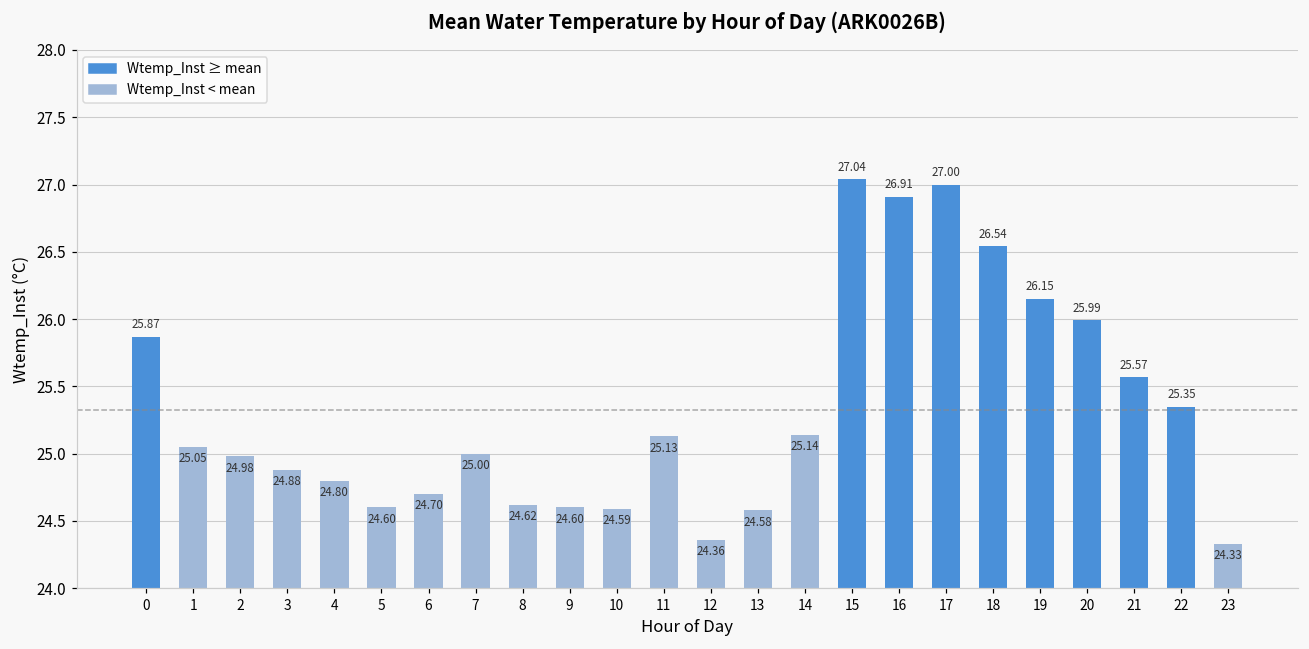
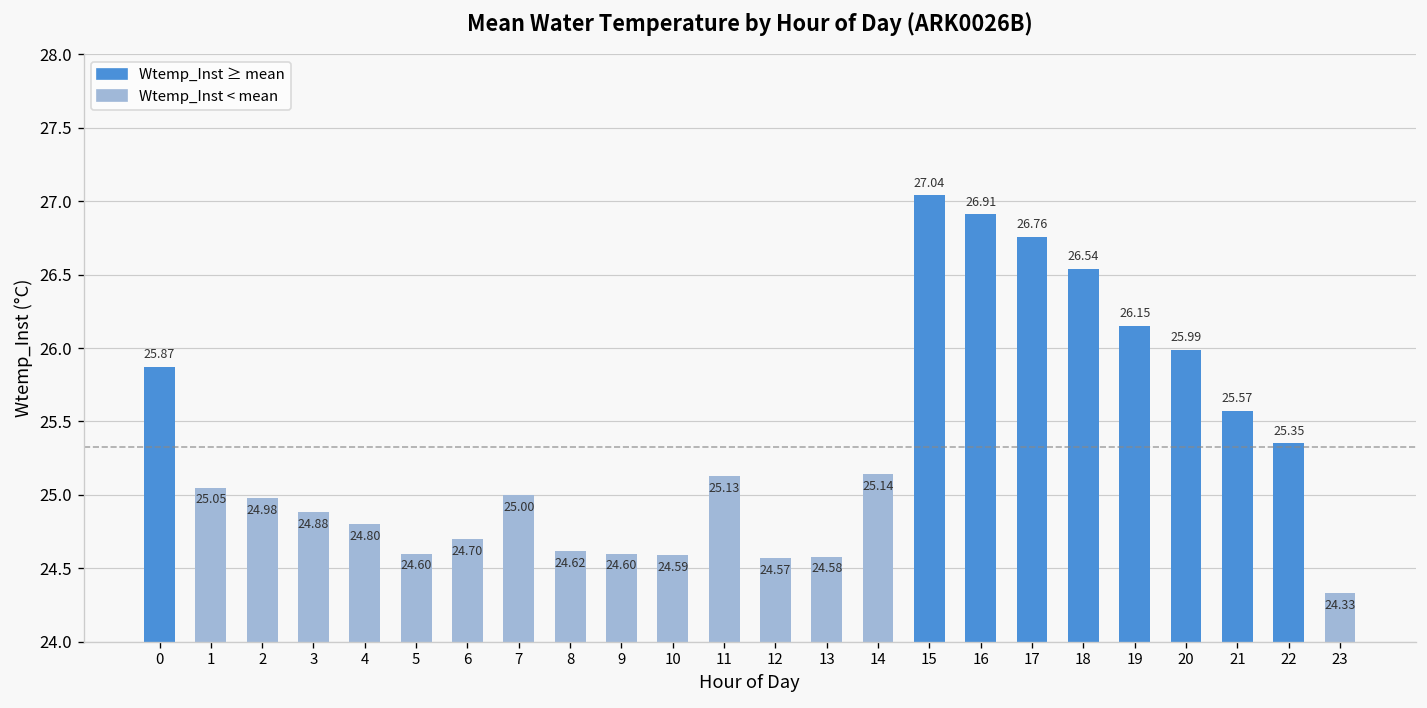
  {
    "0": 25.87,
    "1": 25.05,
    "2": 24.98,
    "3": 24.88,
    "4": 24.80,
    "5": 24.60,
    "6": 24.70,
    "7": 25.00,
    "8": 24.62,
    "9": 24.60,
    "10": 24.59,
    "11": 25.13,
-   "12": 24.36,
+   "12": 24.57,
    "13": 24.58,
    "14": 25.14,
    "15": 27.04,
    "16": 26.91,
-   "17": 27.00,
+   "17": 26.76,
    "18": 26.54,
    "19": 26.15,
    "20": 25.99,
    "21": 25.57,
    "22": 25.35,
    "23": 24.33
  }
